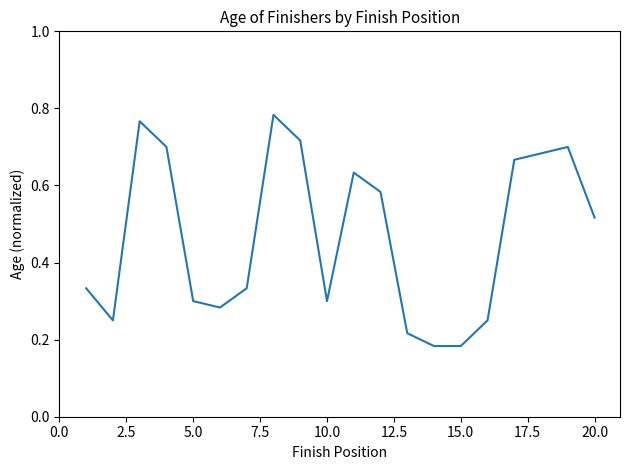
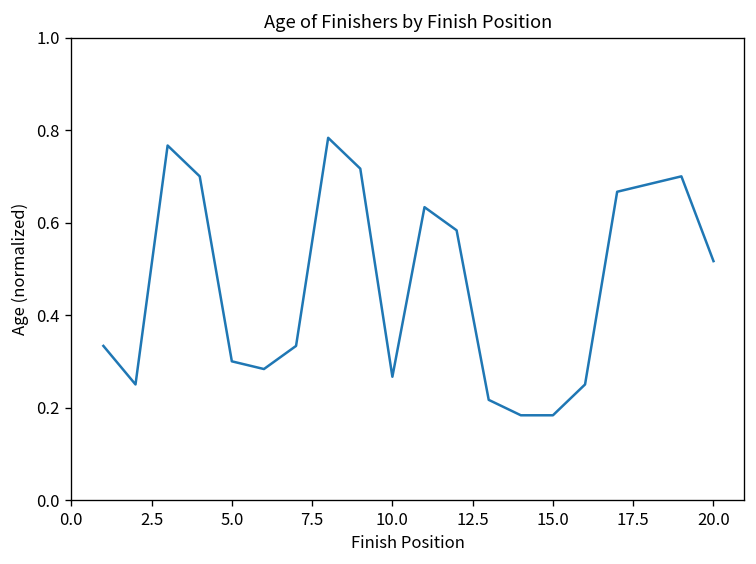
  {
    "5.0": 0.30,
-   "10.0": 0.30,
+   "10.0": 0.27,
    "15.0": 0.18,
    "20.0": 0.52
  }
